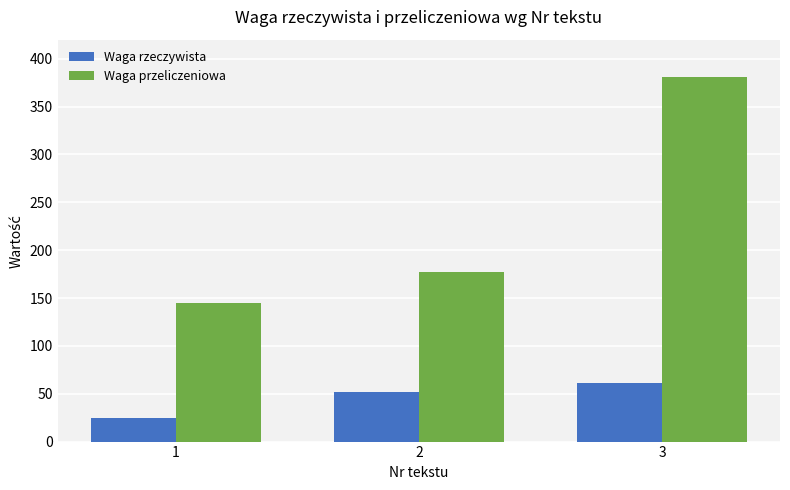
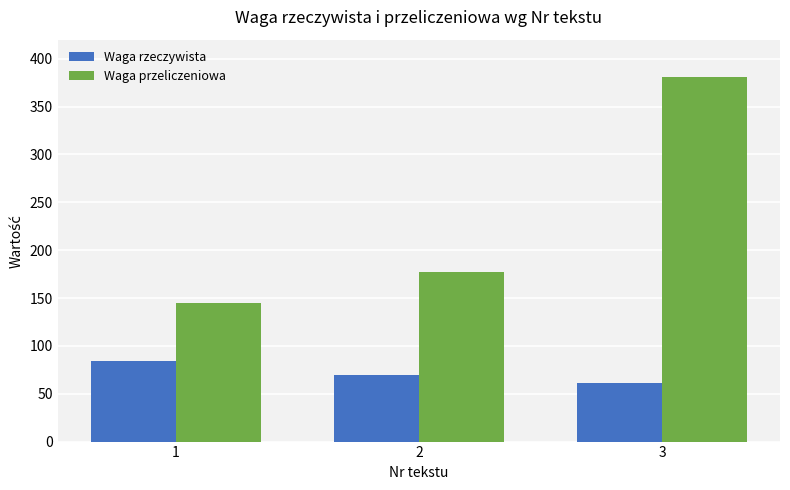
  {
    "Waga rzeczywista": {
-     "1": 30,
-     "2": 50,
+     "1": 80,
+     "2": 70,
      "3": 60
    },
    "Waga przeliczeniowa": {
      "1": 150,
      "2": 180,
      "3": 380
    }
  }
